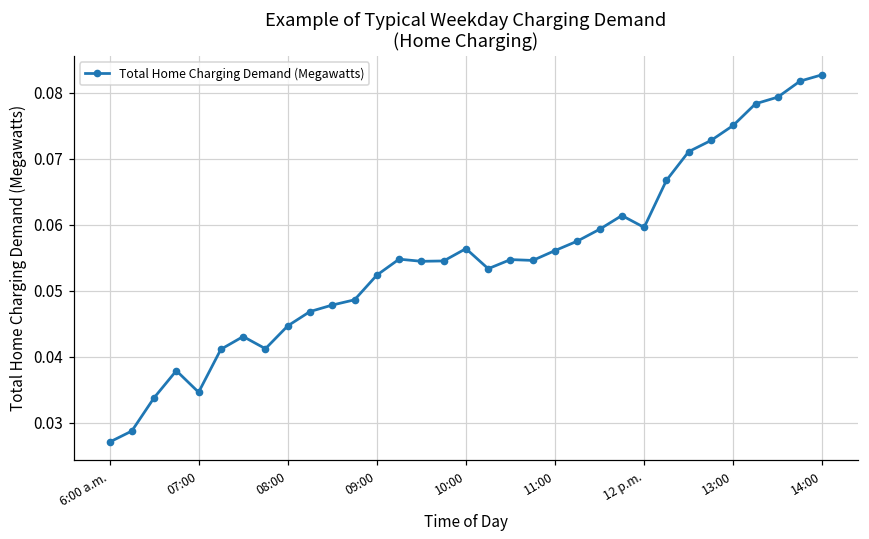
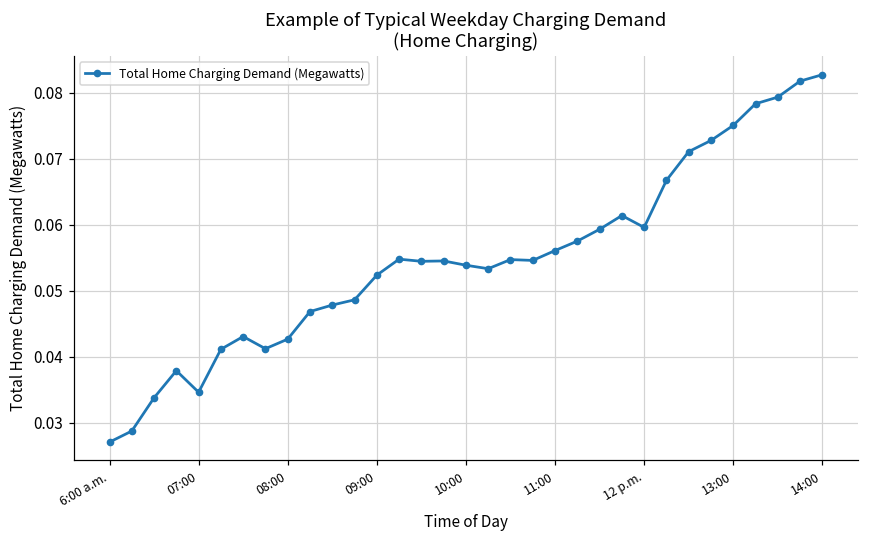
  {
    "6:00 a.m.": 0.027,
    "07:00": 0.035,
-   "08:00": 0.045,
+   "08:00": 0.043,
    "09:00": 0.052,
-   "10:00": 0.056,
+   "10:00": 0.054,
    "11:00": 0.056,
    "12 p.m.": 0.060,
    "13:00": 0.075,
    "14:00": 0.083
  }
